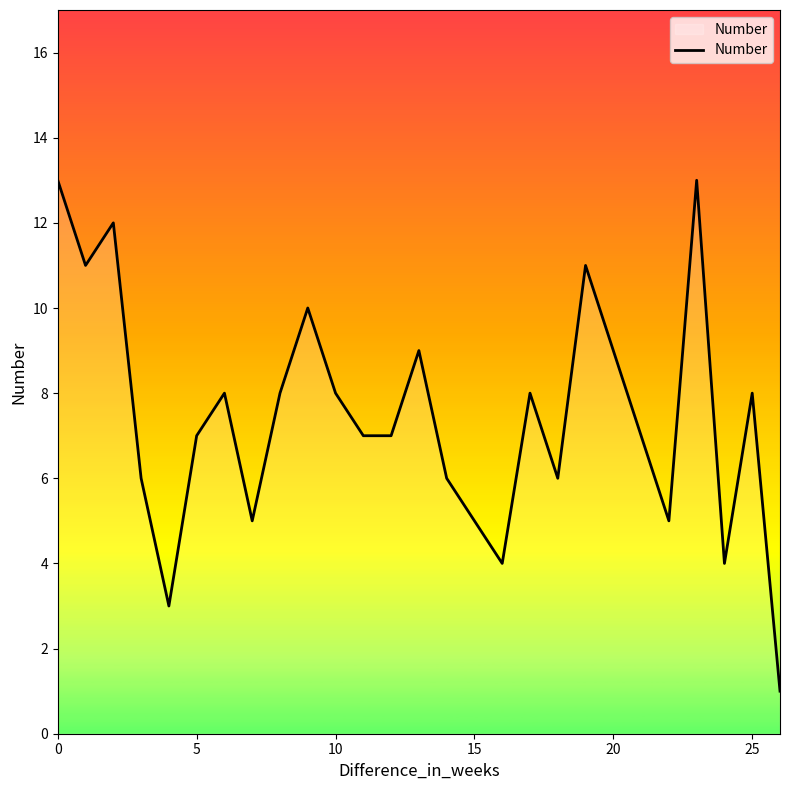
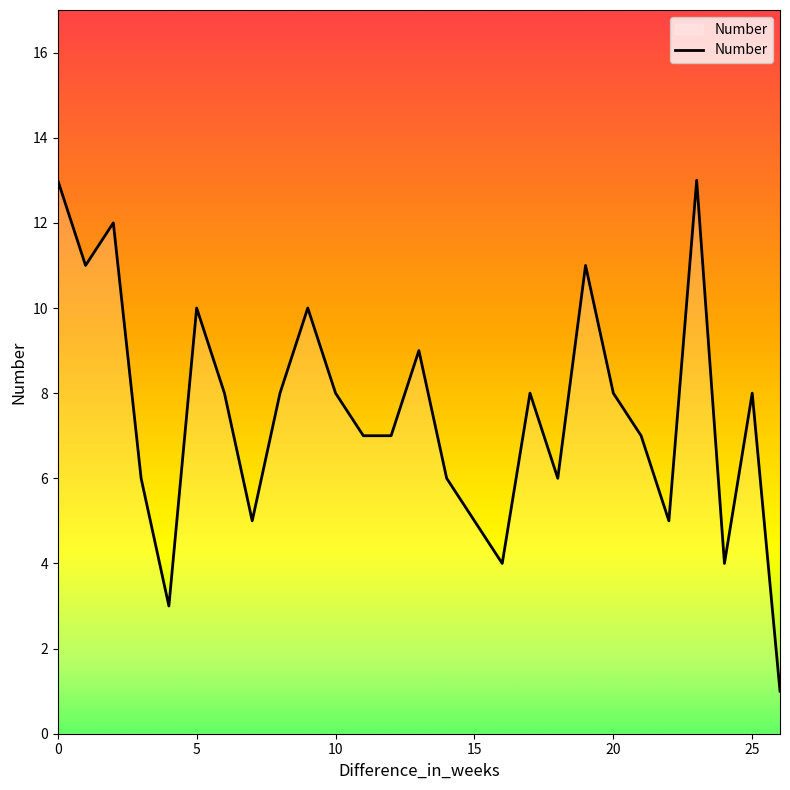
  {
    "0": 13,
-   "5": 7,
+   "5": 10,
    "10": 8,
    "15": 5,
-   "20": 9,
+   "20": 8,
    "25": 8
  }
